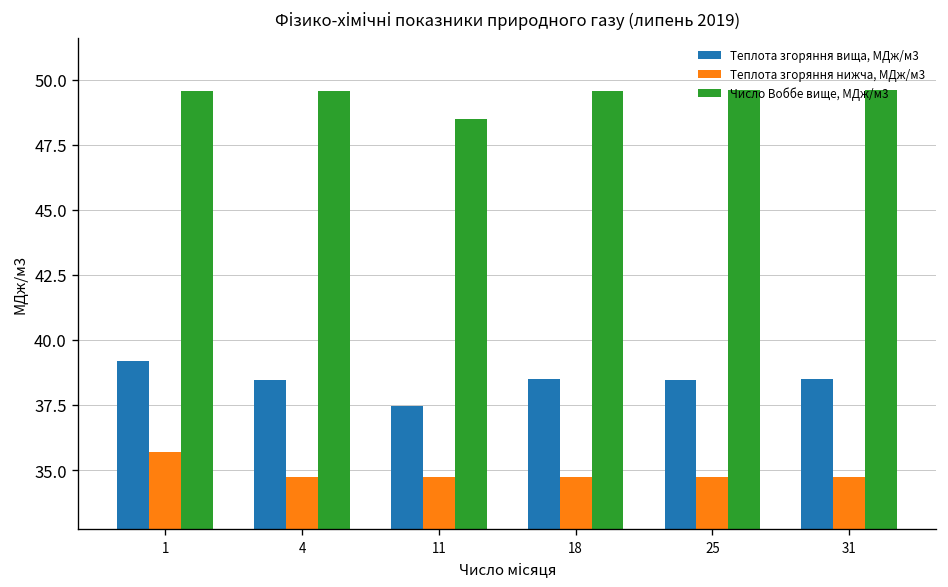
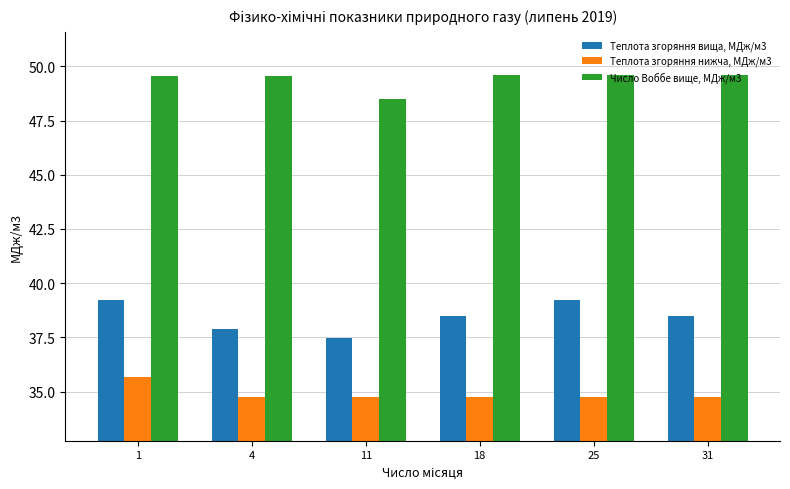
  {
    "Теплота згоряння вища, МДж/м3": {
      "1": 39.2,
-     "4": 38.5,
+     "4": 37.9,
      "11": 37.5,
      "18": 38.5,
-     "25": 38.5,
+     "25": 39.2,
      "31": 38.5
    },
    "Теплота згоряння нижча, МДж/м3": {
      "1": 35.7,
      "4": 34.7,
      "11": 34.7,
      "18": 34.8,
      "25": 34.7,
      "31": 34.8
    },
    "Число Воббе вище, МДж/м3": {
      "1": 49.6,
      "4": 49.6,
      "11": 48.5,
      "18": 49.6,
      "25": 49.6,
      "31": 49.6
    }
  }
